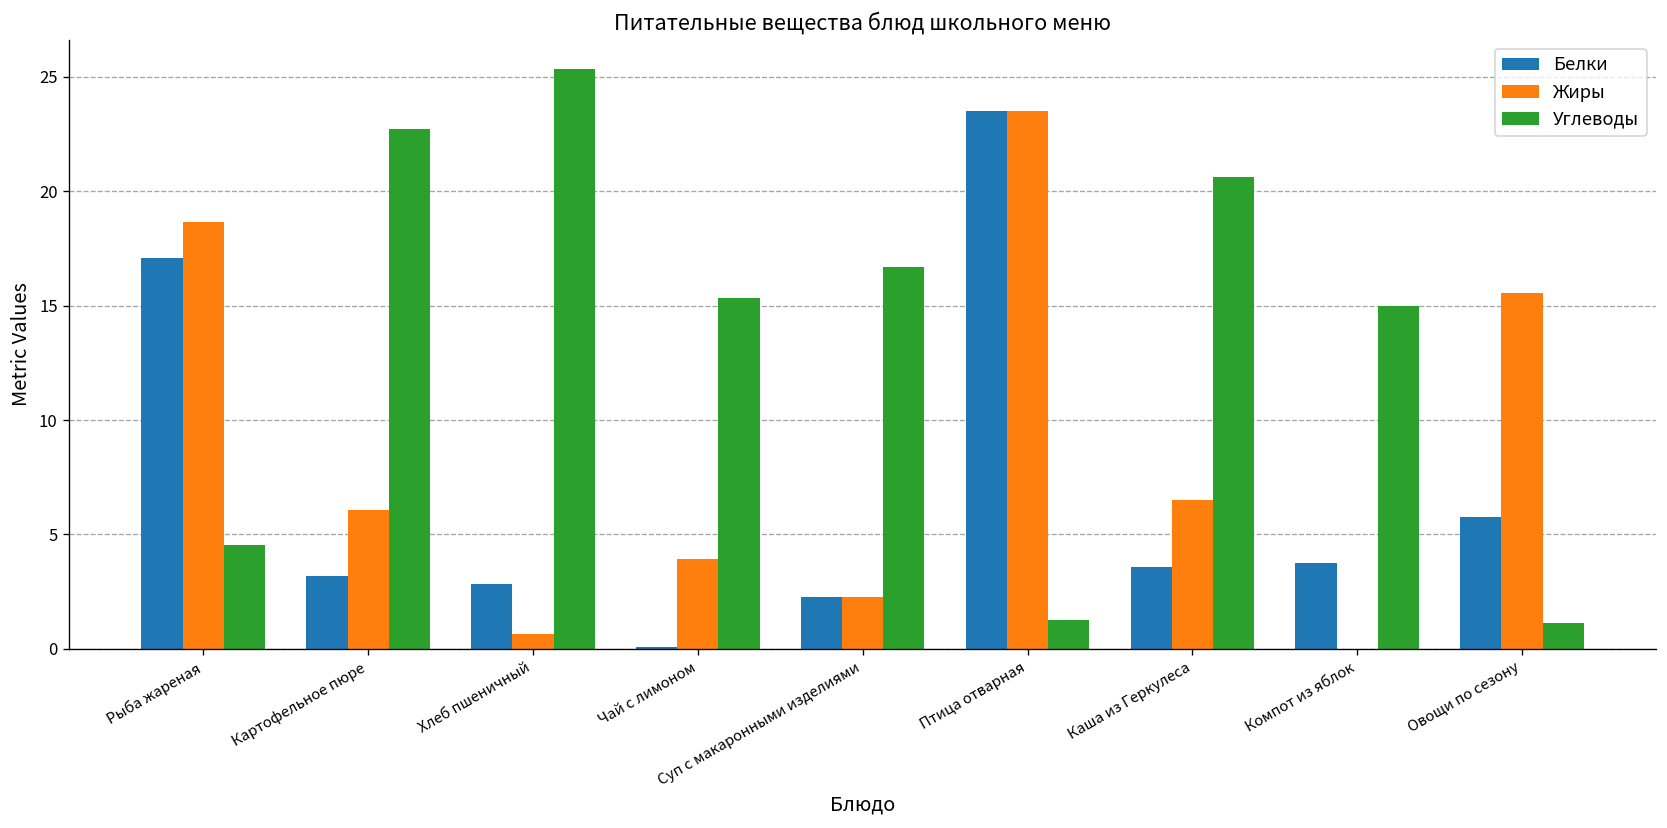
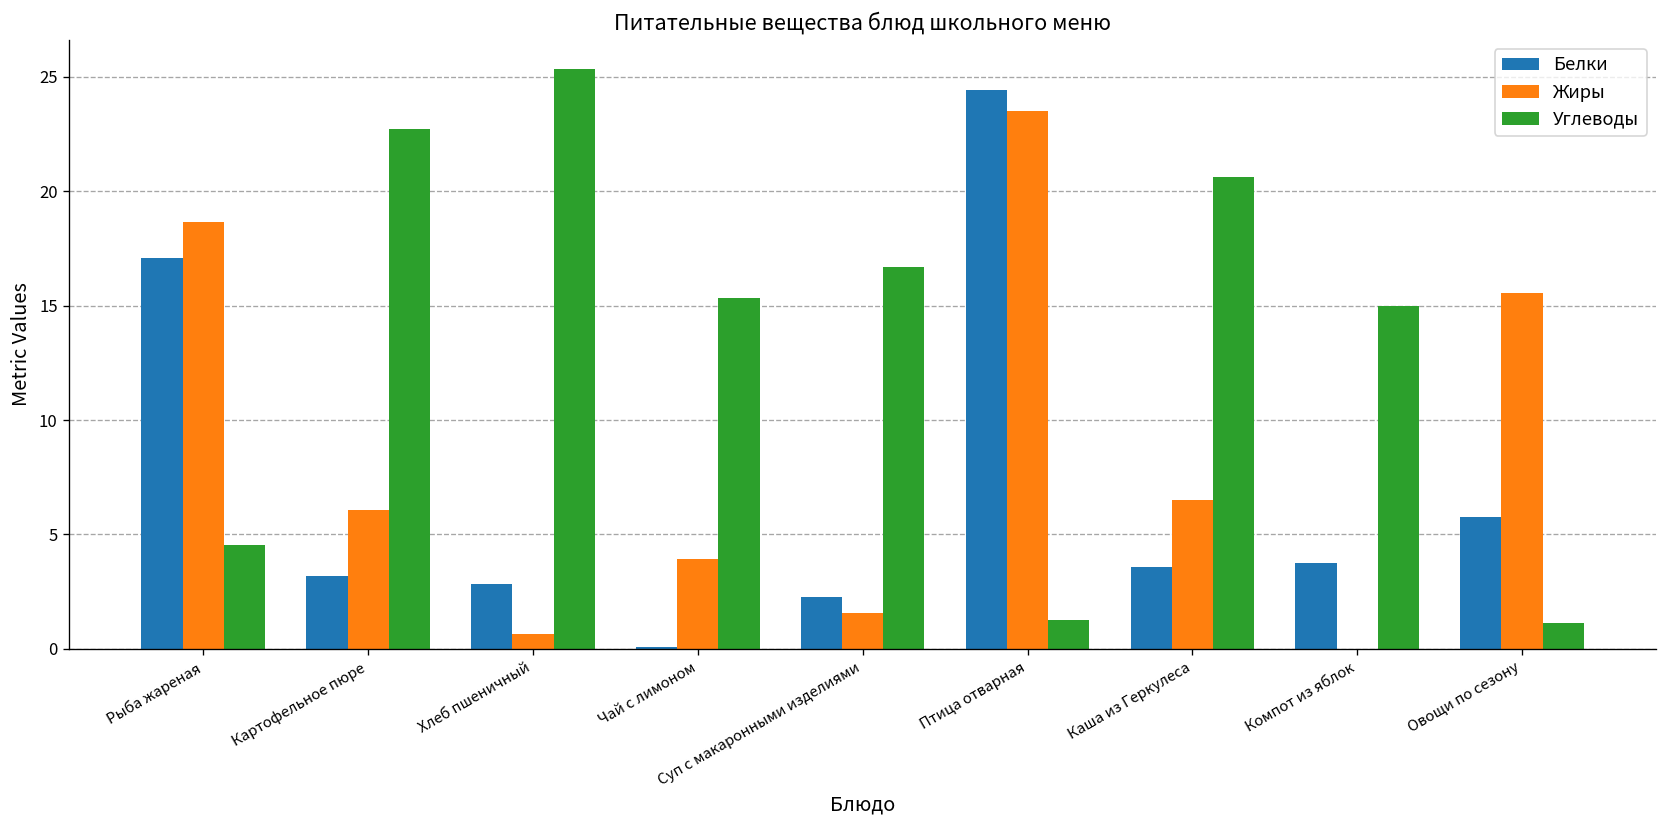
  {
    "Белки": {
      "Рыба жареная": 17.1,
      "Картофельное пюре": 3.2,
      "Хлеб пшеничный": 2.8,
      "Суп с макаронными изделиями": 2.3,
-     "Птица отварная": 23.5,
+     "Птица отварная": 24.4,
      "Каша из Геркулеса": 3.6,
      "Компот из яблок": 3.8,
      "Овощи по сезону": 5.8
    },
    "Жиры": {
      "Рыба жареная": 18.7,
      "Картофельное пюре": 6.1,
      "Хлеб пшеничный": 0.7,
      "Чай с лимоном": 4.0,
-     "Суп с макаронными изделиями": 2.3,
+     "Суп с макаронными изделиями": 1.6,
      "Птица отварная": 23.5,
      "Каша из Геркулеса": 6.5,
      "Компот из яблок": 0.0,
      "Овощи по сезону": 15.6
    },
    "Углеводы": {
      "Рыба жареная": 4.6,
      "Картофельное пюре": 22.7,
      "Хлеб пшеничный": 25.3,
      "Чай с лимоном": 15.3,
      "Суп с макаронными изделиями": 16.7,
      "Птица отварная": 1.3,
      "Каша из Геркулеса": 20.6,
      "Компот из яблок": 15.0,
      "Овощи по сезону": 1.1
    }
  }
